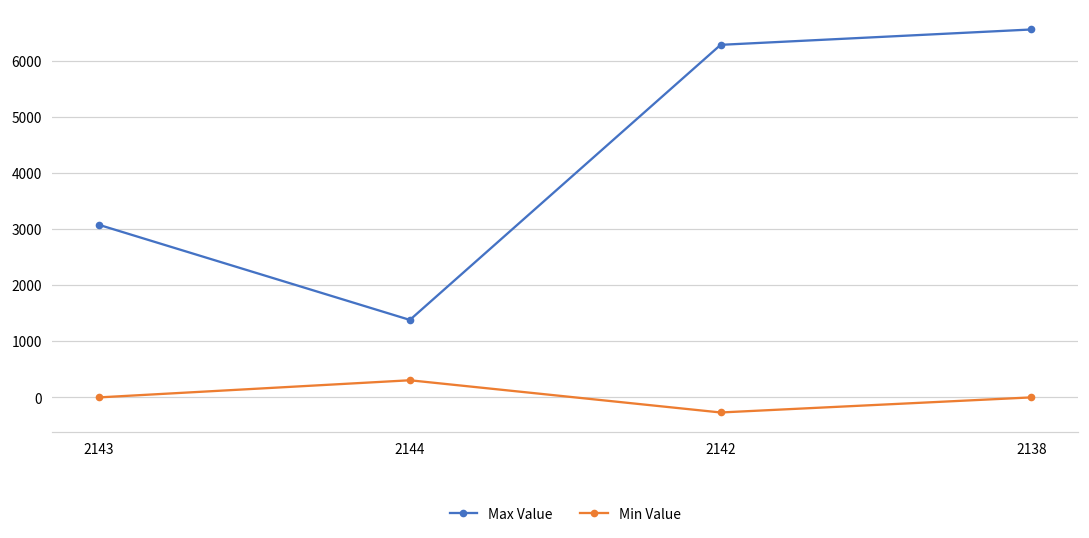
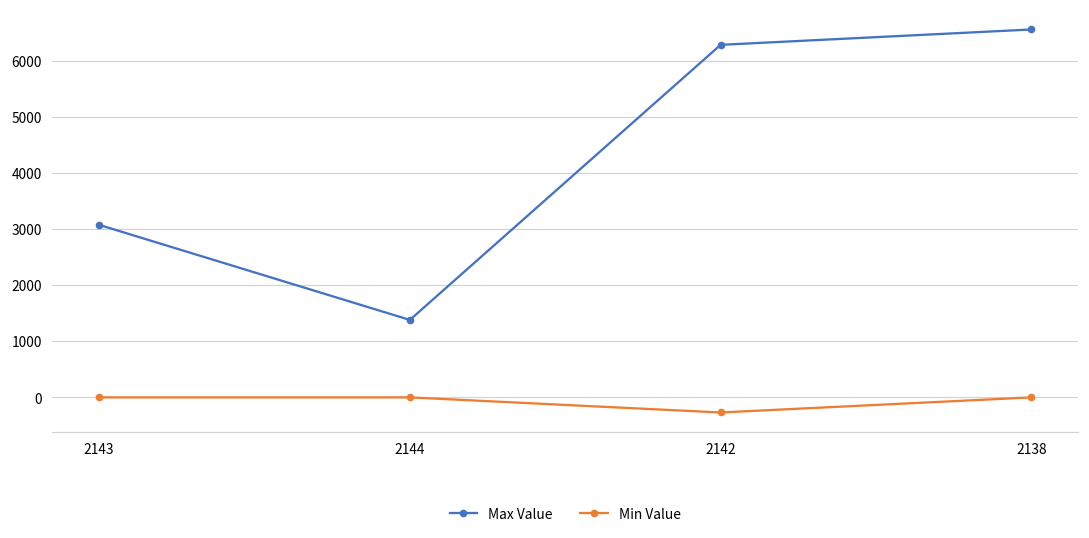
  {
    "Max Value": {
      "2143": 3100,
      "2144": 1400,
      "2142": 6300,
      "2138": 6600
    },
    "Min Value": {
      "2143": 0,
-     "2144": 300,
+     "2144": 0,
      "2142": -300,
      "2138": 0
    }
  }
